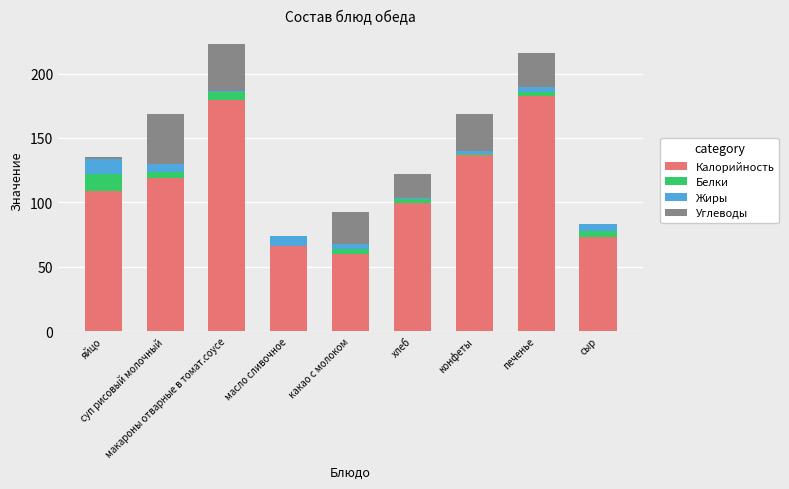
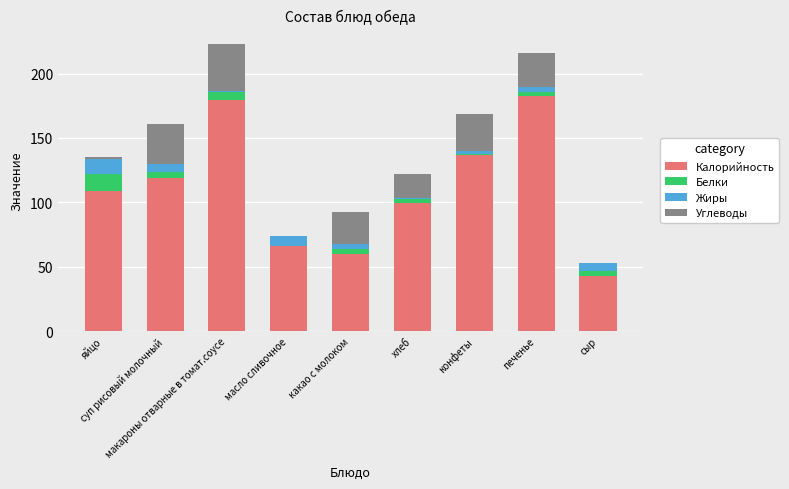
  {
    "Калорийность": {
      "яйцо": 109,
      "суп рисовый молочный": 119,
      "макароны отварные в томат.соусе": 180,
      "масло сливочное": 66,
      "какао с молоком": 60,
      "хлеб": 100,
      "конфеты": 137,
      "печенье": 182,
-     "сыр": 73
+     "сыр": 42
    },
    "Белки": {
      "яйцо": 13,
      "суп рисовый молочный": 4,
      "макароны отварные в томат.соусе": 6,
      "какао с молоком": 4,
      "хлеб": 3,
      "печенье": 3,
      "сыр": 5
    },
    "Жиры": {
      "яйцо": 12,
      "суп рисовый молочный": 6,
      "масло сливочное": 7,
      "какао с молоком": 4,
      "конфеты": 2,
      "печенье": 4,
      "сыр": 6
    },
    "Углеводы": {
-     "суп рисовый молочный": 39,
+     "суп рисовый молочный": 31,
      "макароны отварные в томат.соусе": 37,
      "какао с молоком": 25,
      "хлеб": 19,
      "конфеты": 28,
      "печенье": 26,
      "сыр": 0
    }
  }
